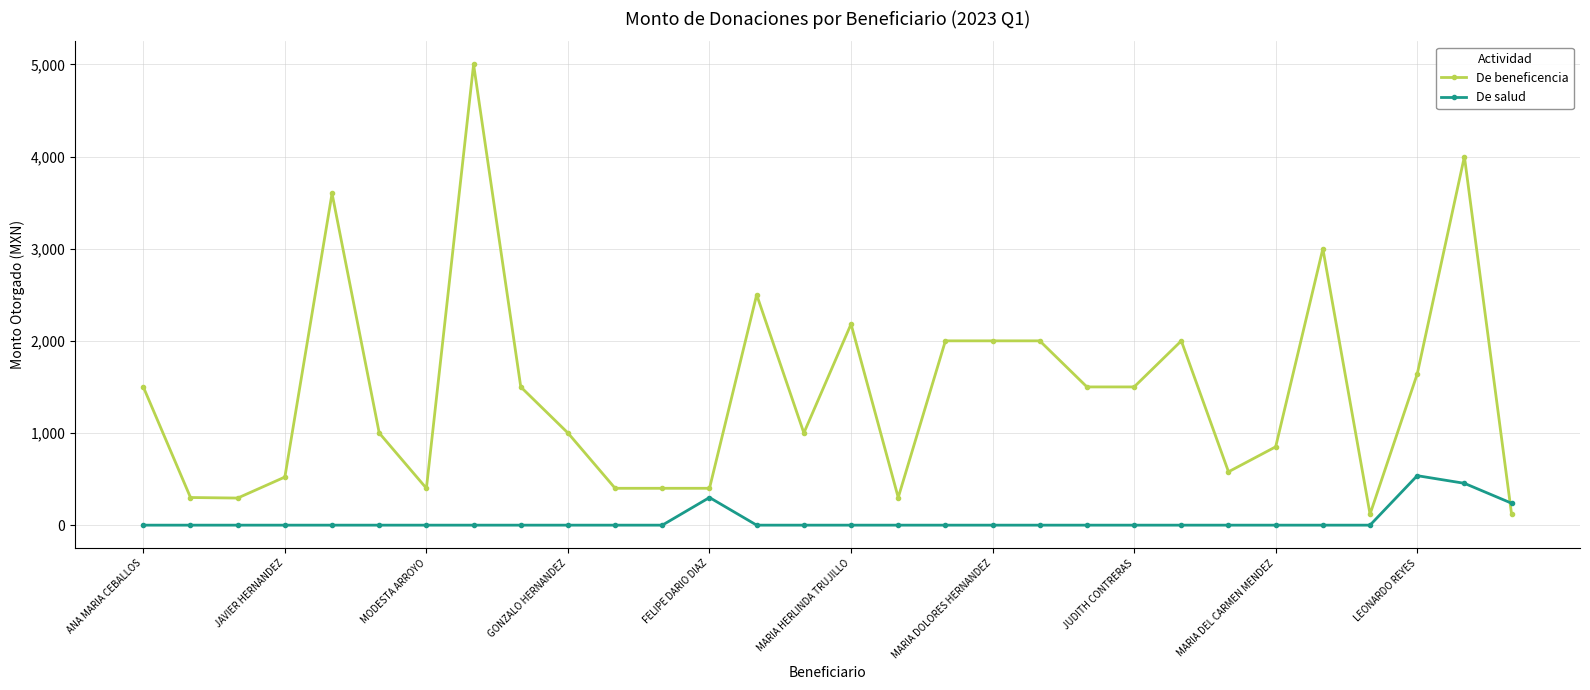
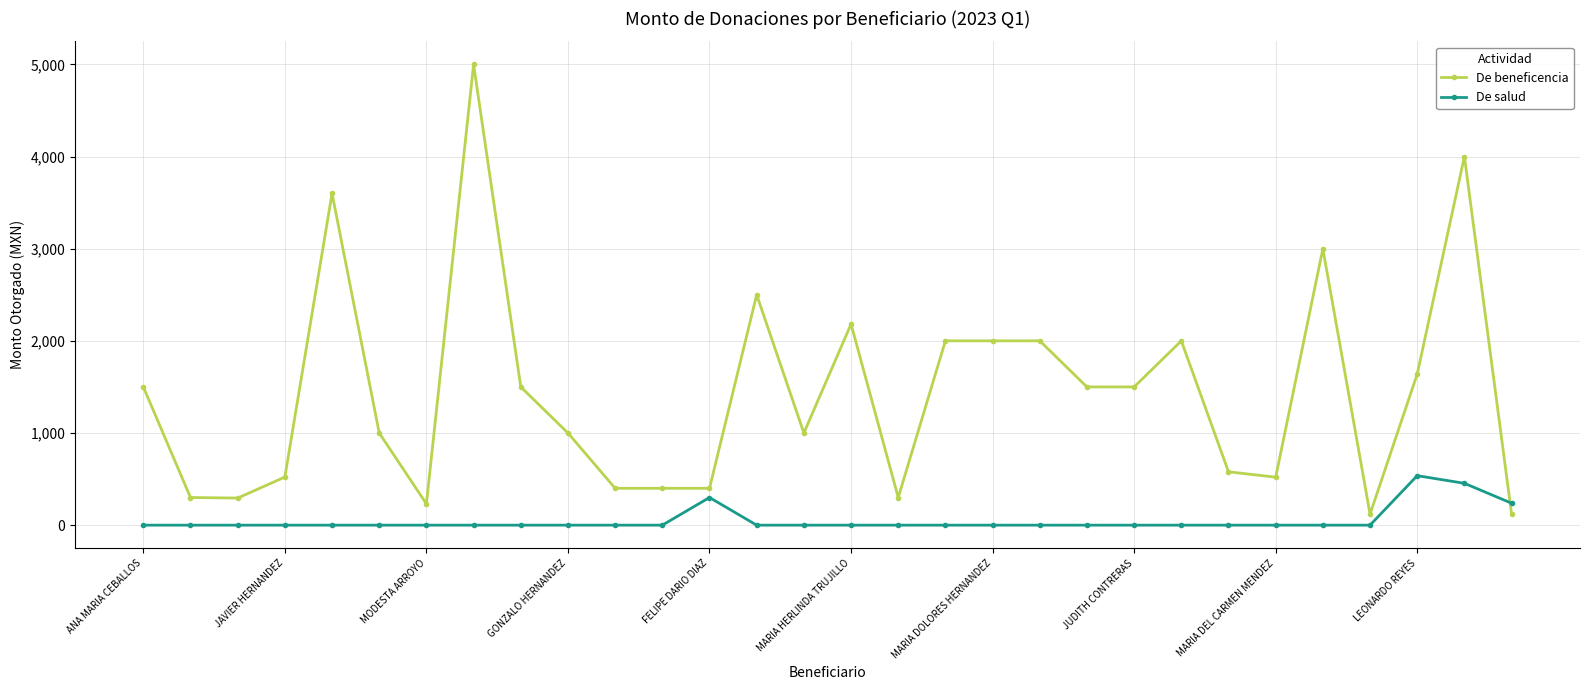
  {
    "De beneficencia": {
      "ANA MARIA CEBALLOS": "1,500",
      "JAVIER HERNANDEZ": "500",
-     "MODESTA ARROYO": "400",
+     "MODESTA ARROYO": "200",
      "GONZALO HERNANDEZ": "1,000",
      "FELIPE DARIO DIAZ": "400",
      "MARIA HERLINDA TRUJILLO": "2,200",
      "MARIA DOLORES HERNANDEZ": "2,000",
      "JUDITH CONTRERAS": "1,500",
-     "MARIA DEL CARMEN MENDEZ": "900",
+     "MARIA DEL CARMEN MENDEZ": "500",
      "LEONARDO REYES": "1,600"
    },
    "De salud": {
      "ANA MARIA CEBALLOS": "0",
      "JAVIER HERNANDEZ": "0",
      "MODESTA ARROYO": "0",
      "GONZALO HERNANDEZ": "0",
      "FELIPE DARIO DIAZ": "300",
      "MARIA HERLINDA TRUJILLO": "0",
      "MARIA DOLORES HERNANDEZ": "0",
      "JUDITH CONTRERAS": "0",
      "MARIA DEL CARMEN MENDEZ": "0",
      "LEONARDO REYES": "500"
    }
  }
